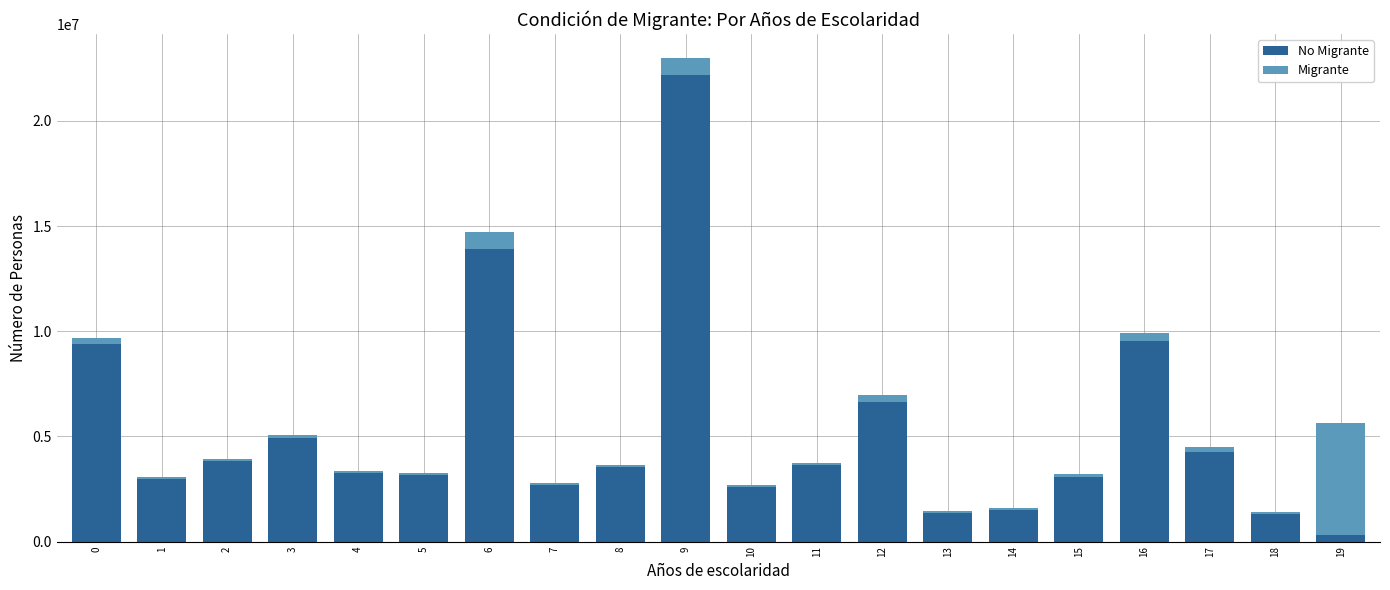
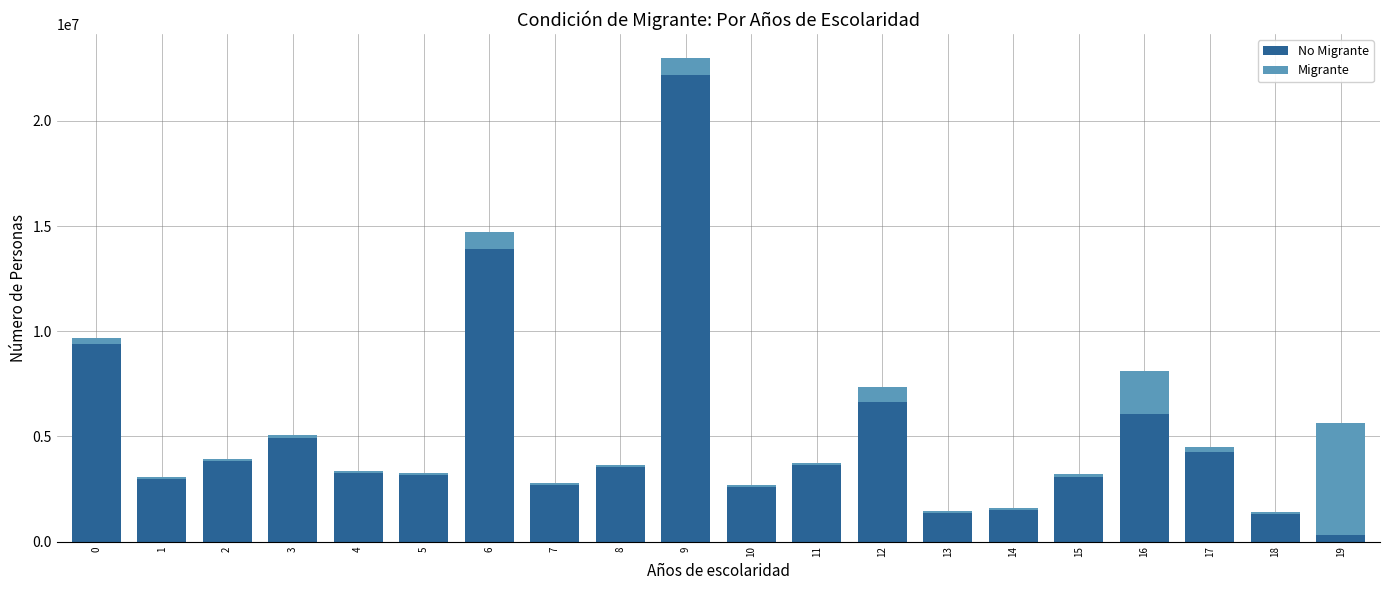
  {
    "No Migrante": {
      "0": 9400000,
      "1": 3000000,
      "2": 3800000,
      "3": 4900000,
      "4": 3200000,
      "5": 3200000,
      "6": 13900000,
      "7": 2700000,
      "8": 3600000,
      "9": 22200000,
      "10": 2600000,
      "11": 3600000,
      "12": 6600000,
      "13": 1400000,
      "14": 1500000,
      "15": 3100000,
-     "16": 9500000,
+     "16": 6100000,
      "17": 4200000,
      "18": 1300000,
      "19": 300000
    },
    "Migrante": {
      "0": 300000,
      "3": 100000,
      "6": 800000,
      "9": 800000,
-     "12": 300000,
+     "12": 700000,
      "15": 200000,
-     "16": 400000,
+     "16": 2000000,
      "17": 300000,
      "19": 5300000
    }
  }
